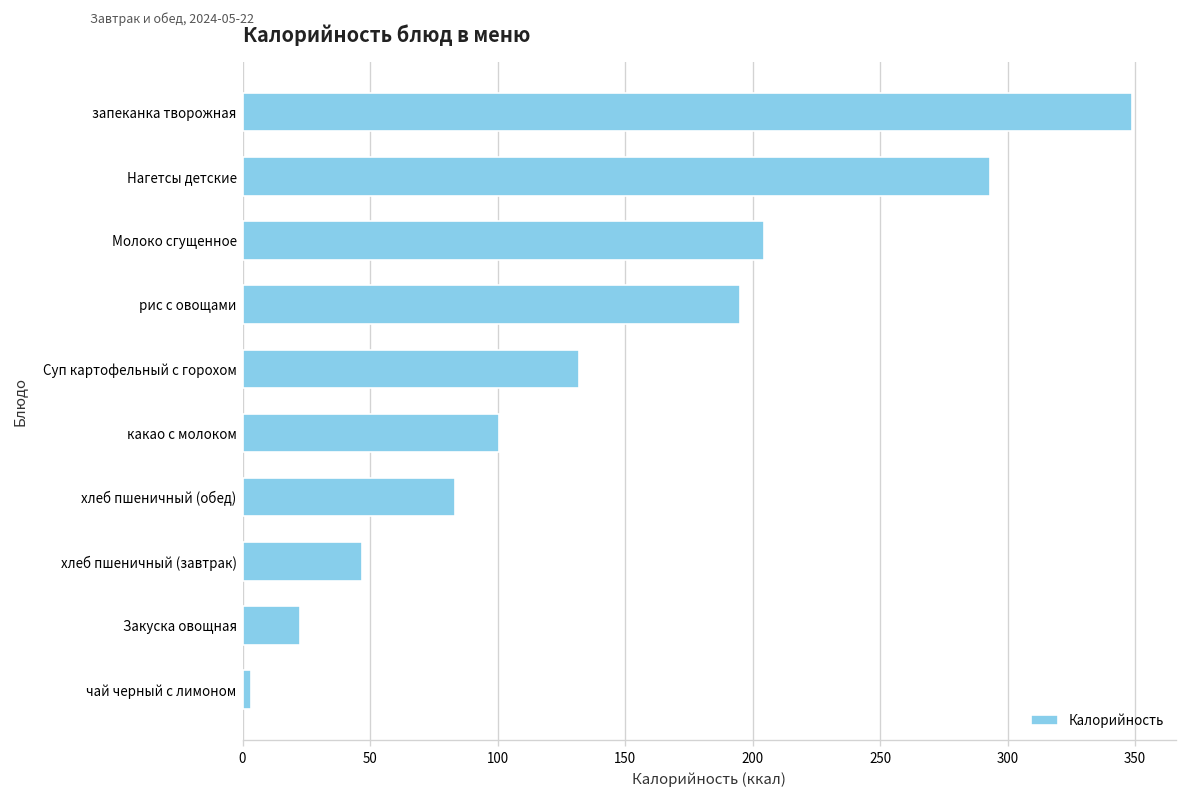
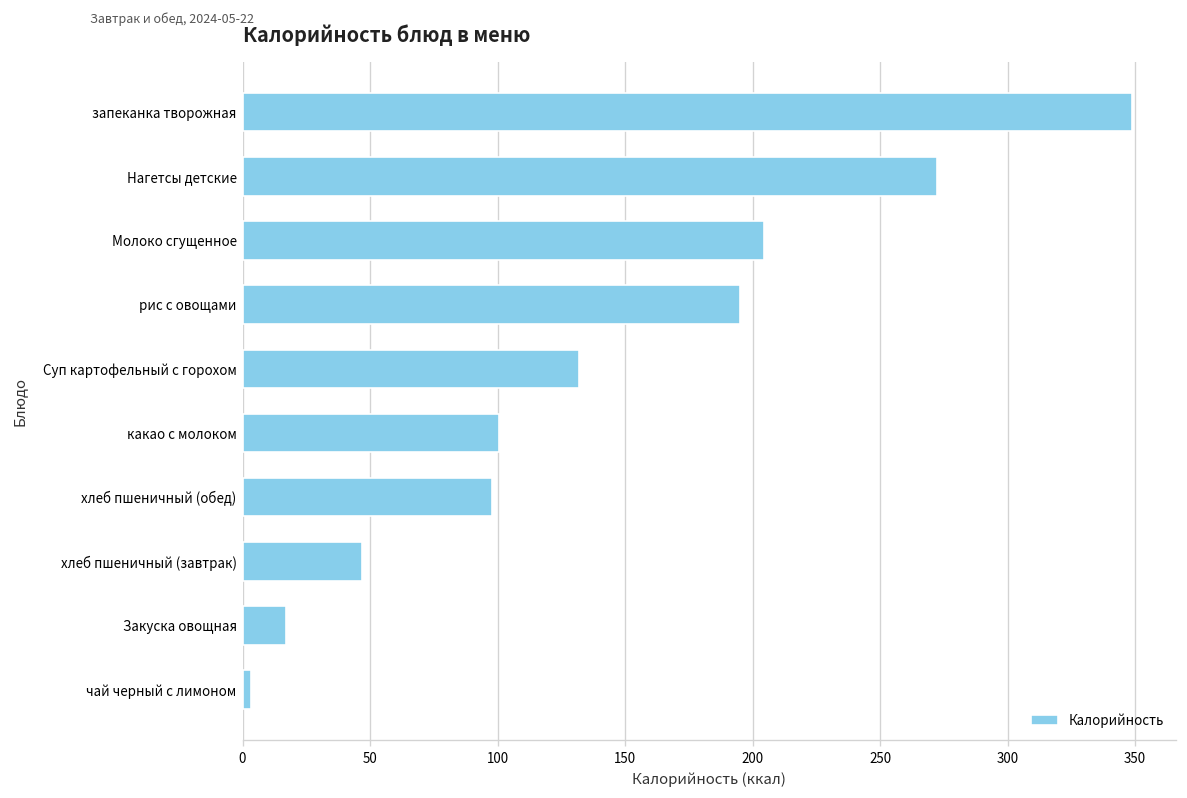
  {
    "запеканка творожная": 349,
-   "Нагетсы детские": 293,
+   "Нагетсы детские": 272,
    "Молоко сгущенное": 204,
    "рис с овощами": 195,
    "Суп картофельный с горохом": 132,
    "какао с молоком": 100,
-   "хлеб пшеничный (обед)": 83,
+   "хлеб пшеничный (обед)": 98,
    "хлеб пшеничный (завтрак)": 47,
-   "Закуска овощная": 23,
+   "Закуска овощная": 17,
    "чай черный с лимоном": 3
  }
